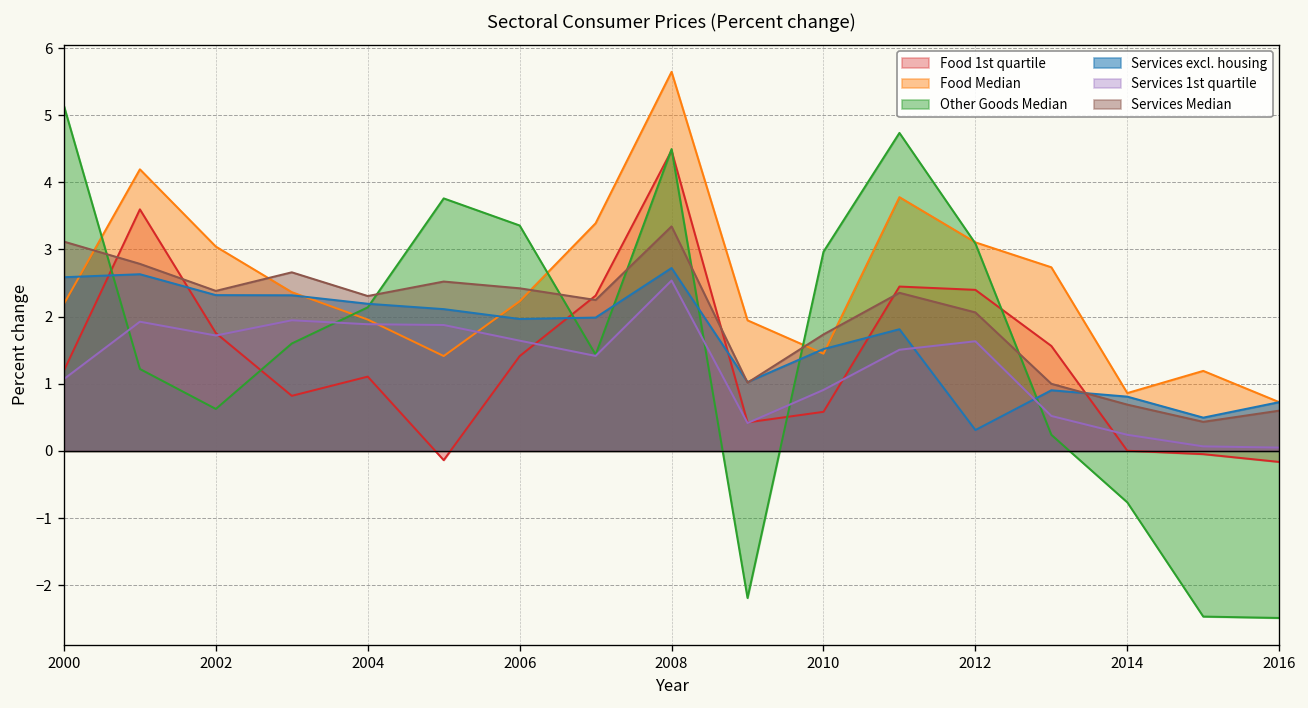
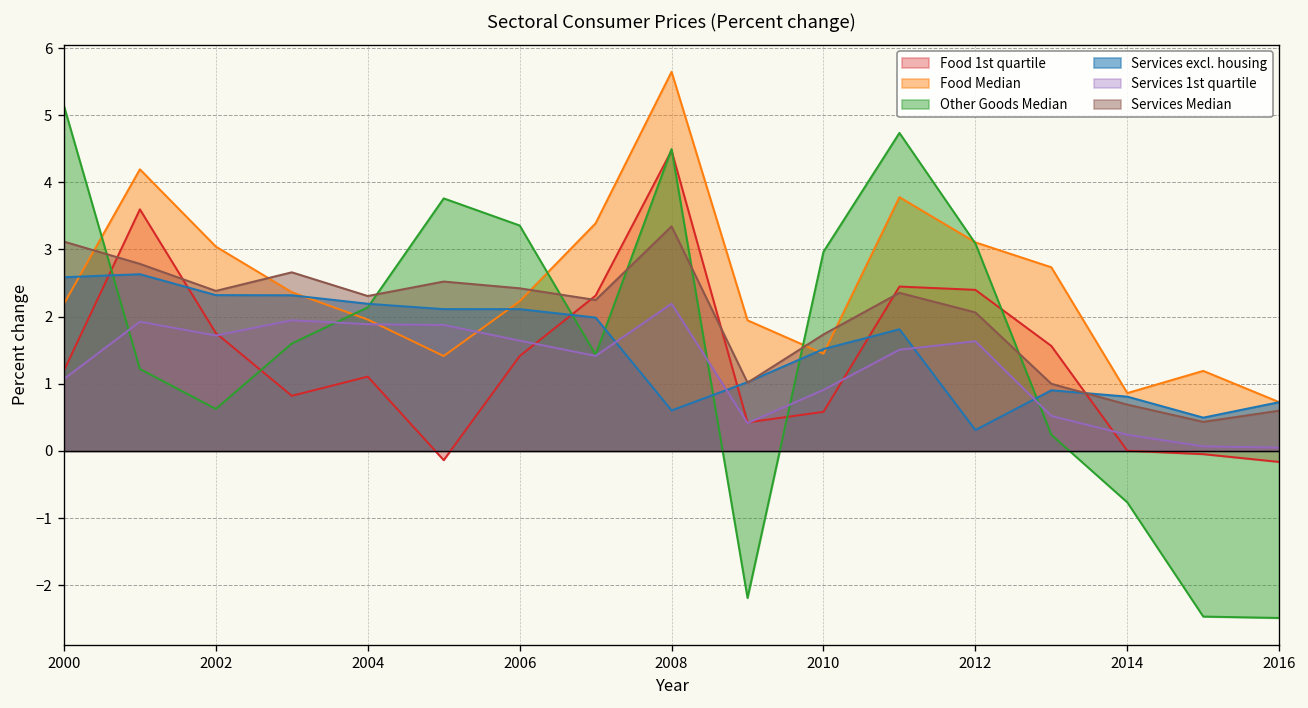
  {
    "Services excl. housing": {
      "2000": 2.6,
      "2002": 2.3,
      "2004": 2.2,
-     "2006": 2.0,
-     "2008": 2.7,
+     "2006": 2.1,
+     "2008": 0.6,
      "2010": 1.5,
      "2012": 0.3,
      "2014": 0.8
    },
    "Services 1st quartile": {
      "2000": 1.1,
      "2004": 1.9,
      "2006": 1.6,
-     "2008": 2.5,
+     "2008": 2.2,
      "2010": 0.9,
      "2012": 1.6,
      "2014": 0.2,
      "2016": 0.0
    }
  }
